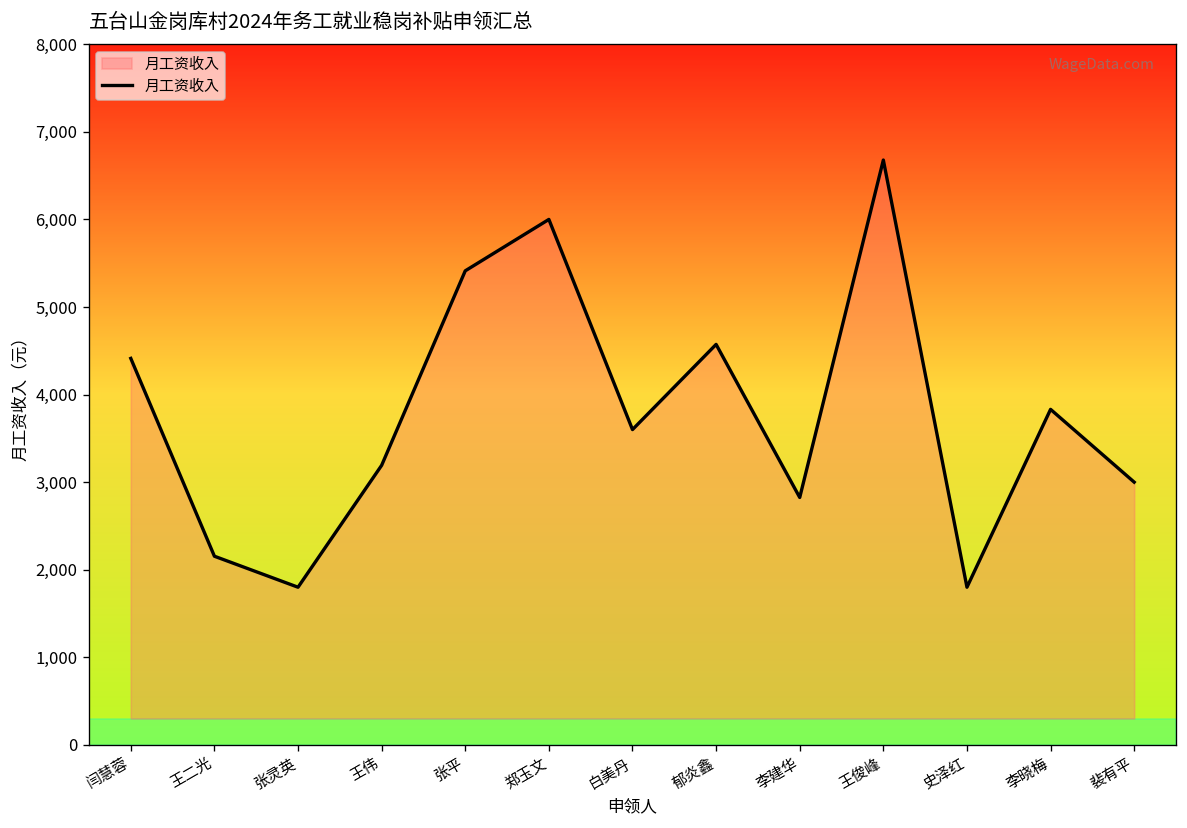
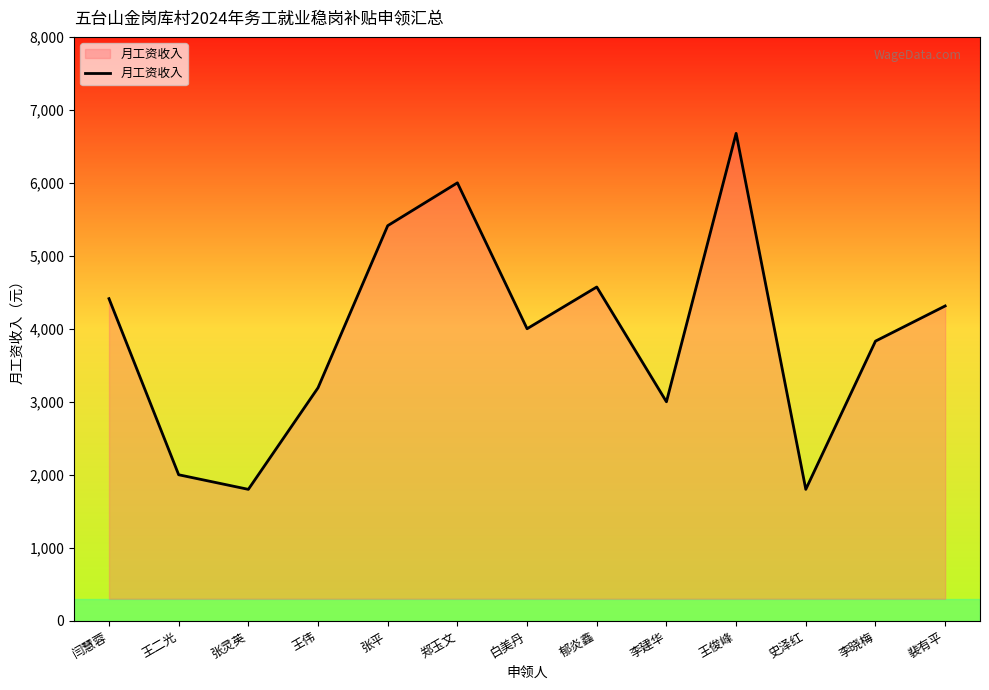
  {
    "闫慧蓉": "4,400",
-   "王二光": "2,200",
+   "王二光": "2,000",
    "张灵英": "1,800",
    "王伟": "3,200",
    "张平": "5,400",
    "郑玉文": "6,000",
-   "白美丹": "3,600",
+   "白美丹": "4,000",
    "郁炎鑫": "4,600",
-   "李建华": "2,800",
+   "李建华": "3,000",
    "王俊峰": "6,700",
    "史泽红": "1,800",
    "李晓梅": "3,800",
-   "裴有平": "3,000"
+   "裴有平": "4,300"
  }
